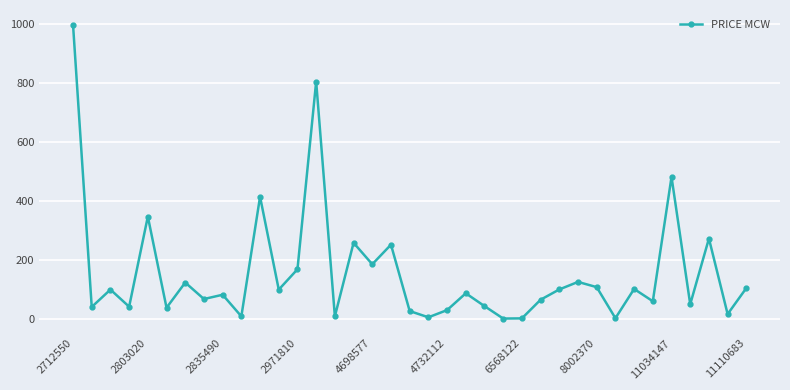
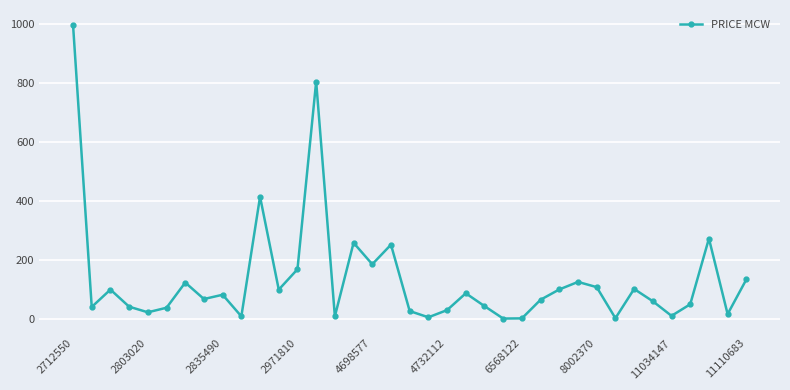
  {
    "2712550": 1000,
-   "2803020": 350,
+   "2803020": 20,
    "2835490": 80,
    "2971810": 170,
    "4698577": 180,
    "4732112": 30,
    "6568122": 0,
    "8002370": 110,
-   "11034147": 480,
-   "11110683": 100
+   "11034147": 10,
+   "11110683": 130
  }
